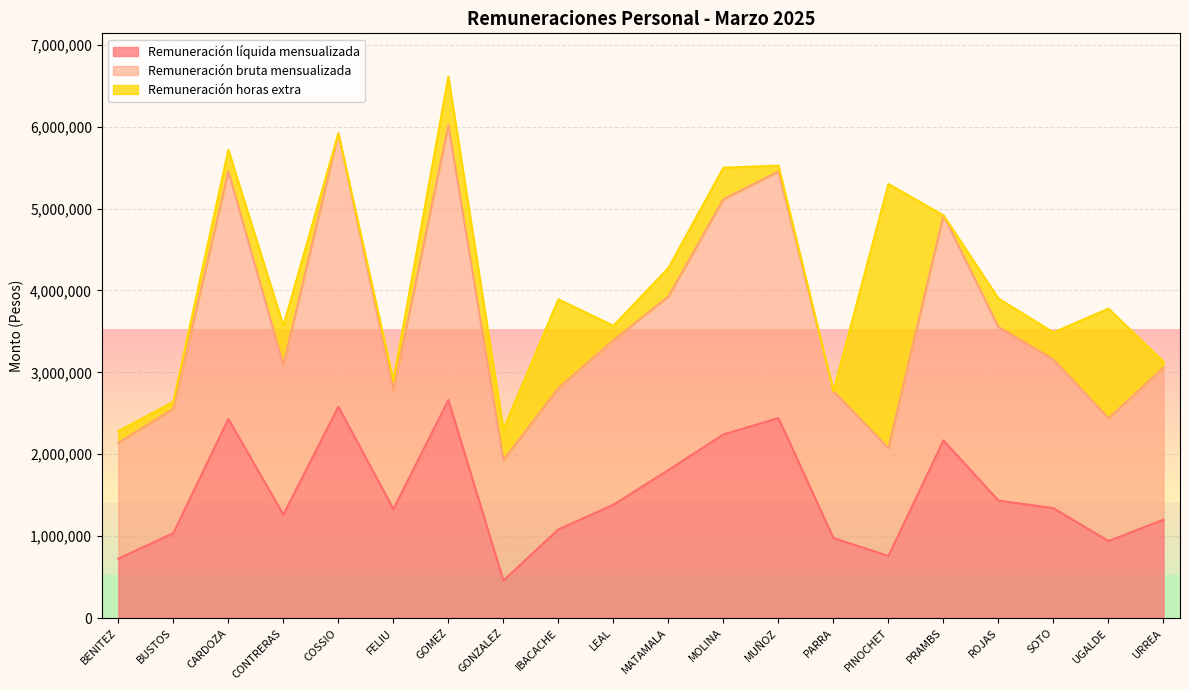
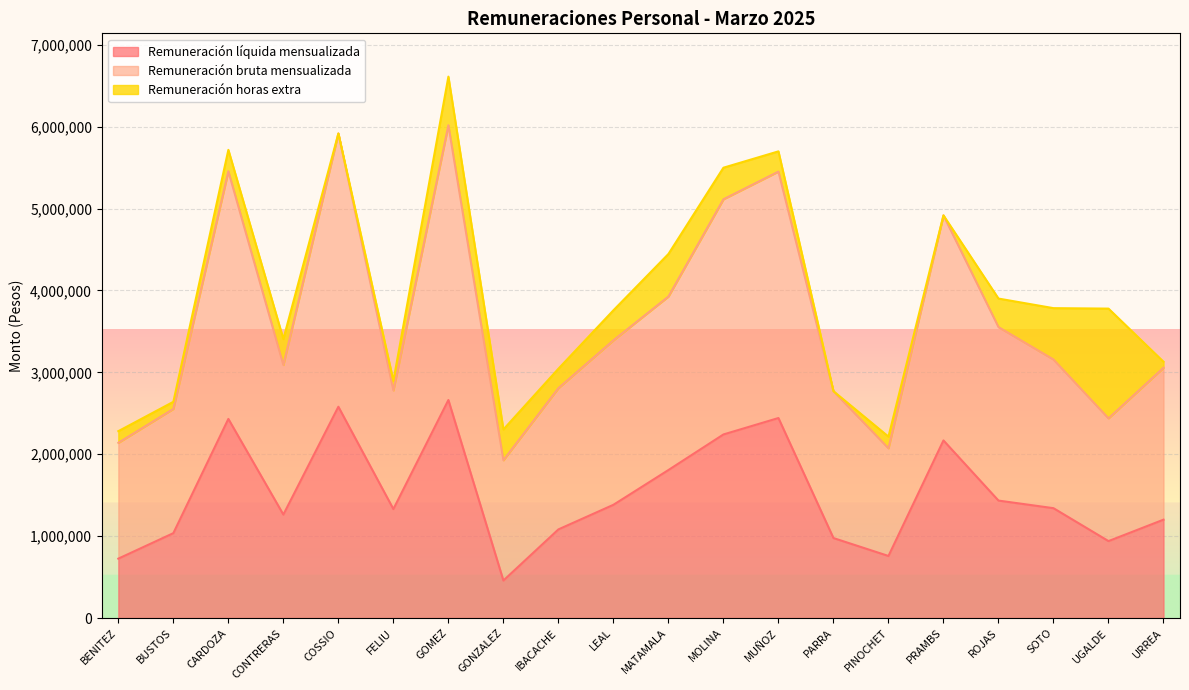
  {
    "Remuneración horas extra": {
      "BENITEZ": "100,000",
      "BUSTOS": "100,000",
      "CARDOZA": "300,000",
-     "CONTRERAS": "500,000",
+     "CONTRERAS": "300,000",
      "FELIU": "100,000",
      "GOMEZ": "600,000",
      "GONZALEZ": "400,000",
-     "IBACACHE": "1,100,000",
-     "LEAL": "200,000",
-     "MATAMALA": "300,000",
+     "IBACACHE": "200,000",
+     "LEAL": "400,000",
+     "MATAMALA": "500,000",
      "MOLINA": "400,000",
-     "MUÑOZ": "100,000",
-     "PINOCHET": "3,200,000",
+     "MUÑOZ": "200,000",
+     "PINOCHET": "100,000",
      "ROJAS": "300,000",
-     "SOTO": "300,000",
+     "SOTO": "600,000",
      "UGALDE": "1,300,000",
      "URREA": "100,000"
    }
  }
